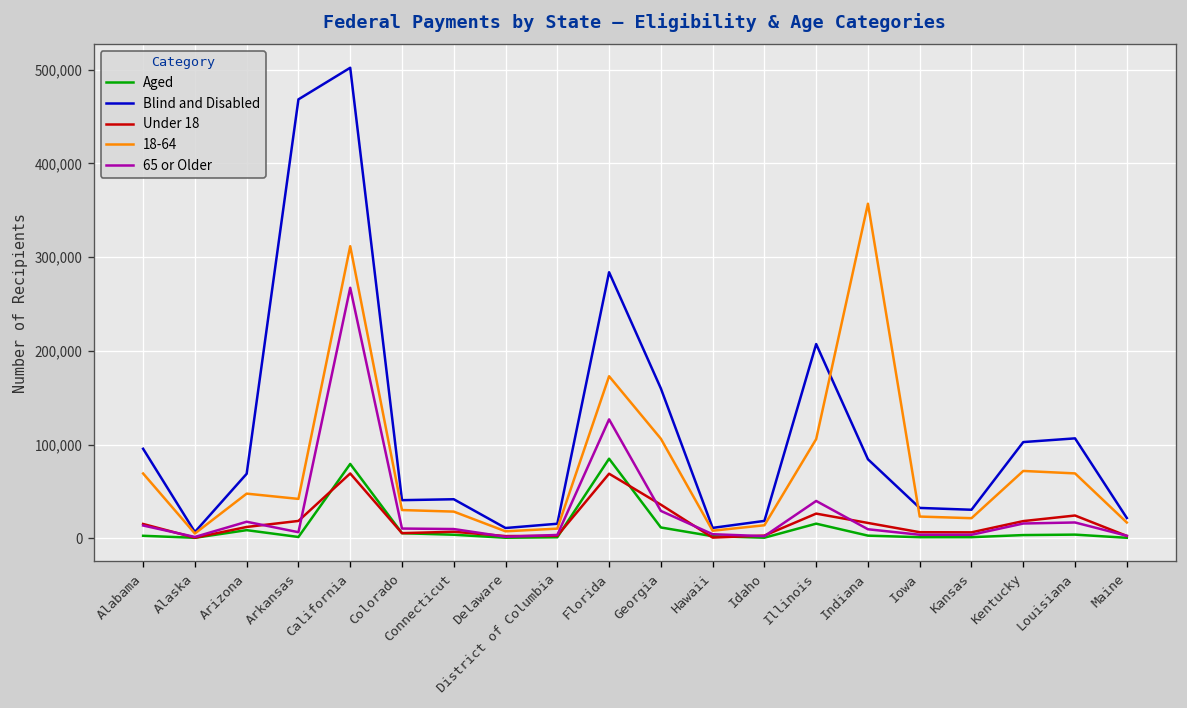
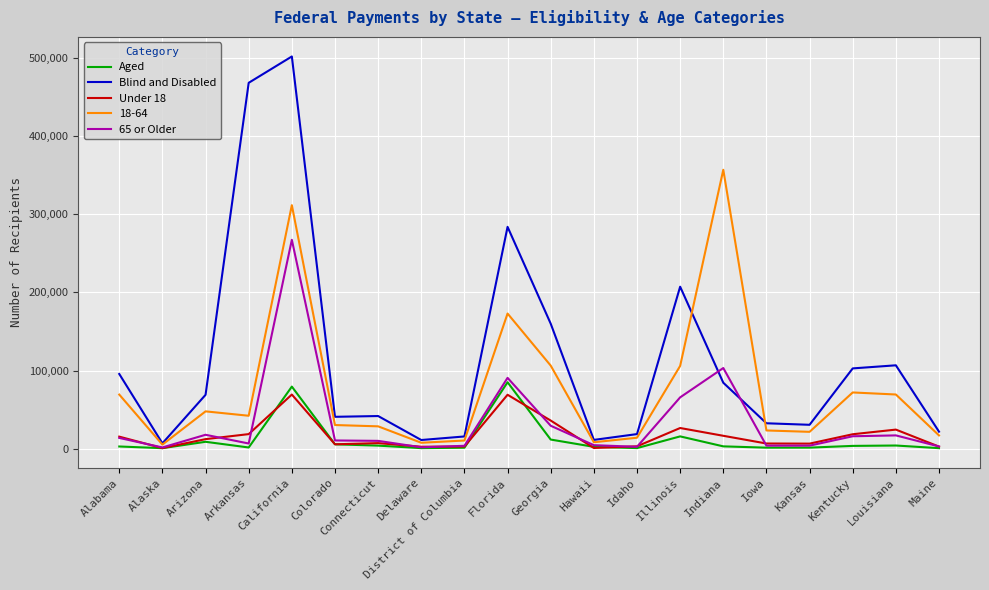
  {
    "Aged": {
      "Alabama": "0",
      "Arizona": "10,000",
      "Arkansas": "0",
      "California": "80,000",
      "Florida": "80,000",
      "Georgia": "10,000",
      "Illinois": "20,000",
      "Indiana": "0",
      "Kentucky": "0",
      "Louisiana": "0"
    },
    "Blind and Disabled": {
      "Alabama": "100,000",
      "Arizona": "70,000",
      "Arkansas": "470,000",
      "California": "500,000",
      "Colorado": "40,000",
      "Connecticut": "40,000",
      "Delaware": "10,000",
      "District of Columbia": "20,000",
      "Florida": "280,000",
      "Georgia": "160,000",
      "Idaho": "20,000",
      "Illinois": "210,000",
      "Indiana": "80,000",
      "Iowa": "30,000",
      "Kansas": "30,000",
      "Kentucky": "100,000",
      "Louisiana": "110,000",
      "Maine": "20,000"
    },
    "Under 18": {
      "Arizona": "10,000",
      "Arkansas": "20,000",
      "California": "70,000",
      "Florida": "70,000",
      "Georgia": "40,000",
      "Illinois": "30,000",
      "Indiana": "20,000",
      "Louisiana": "20,000"
    },
    "18-64": {
      "Alabama": "70,000",
      "Arizona": "50,000",
      "Arkansas": "40,000",
      "California": "310,000",
      "Colorado": "30,000",
      "Connecticut": "30,000",
      "Delaware": "10,000",
      "District of Columbia": "10,000",
      "Florida": "170,000",
      "Georgia": "110,000",
      "Idaho": "10,000",
      "Illinois": "110,000",
      "Indiana": "360,000",
      "Iowa": "20,000",
      "Kansas": "20,000",
      "Kentucky": "70,000",
      "Louisiana": "70,000",
      "Maine": "20,000"
    },
    "65 or Older": {
      "Arizona": "20,000",
      "Arkansas": "10,000",
      "California": "270,000",
      "Colorado": "10,000",
-     "Florida": "130,000",
+     "Florida": "90,000",
      "Georgia": "30,000",
-     "Illinois": "40,000",
-     "Indiana": "10,000",
+     "Illinois": "70,000",
+     "Indiana": "100,000",
      "Louisiana": "20,000"
    }
  }
